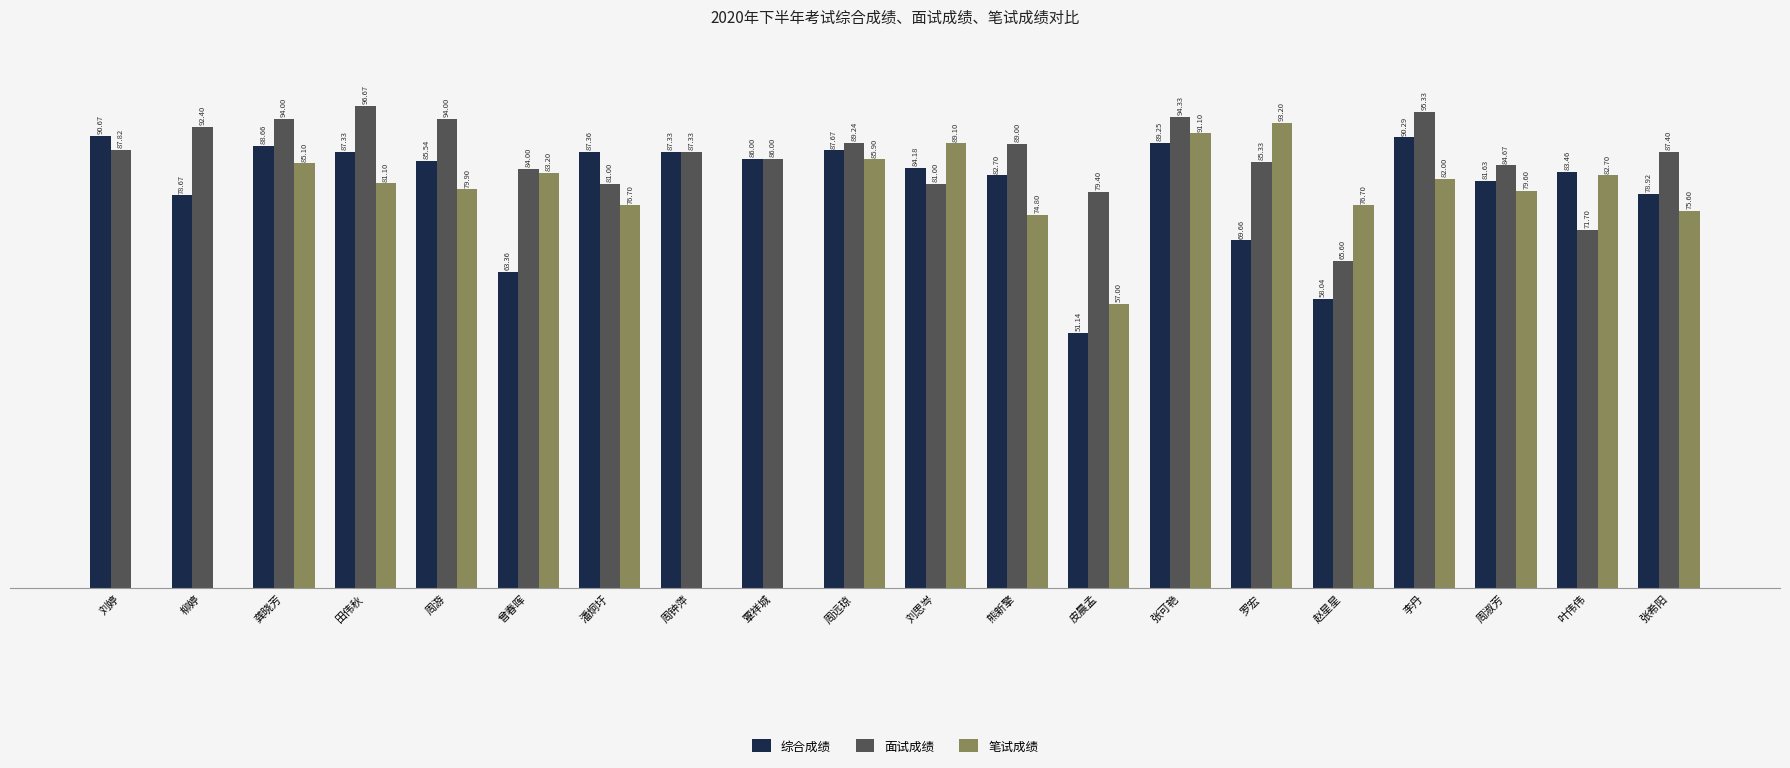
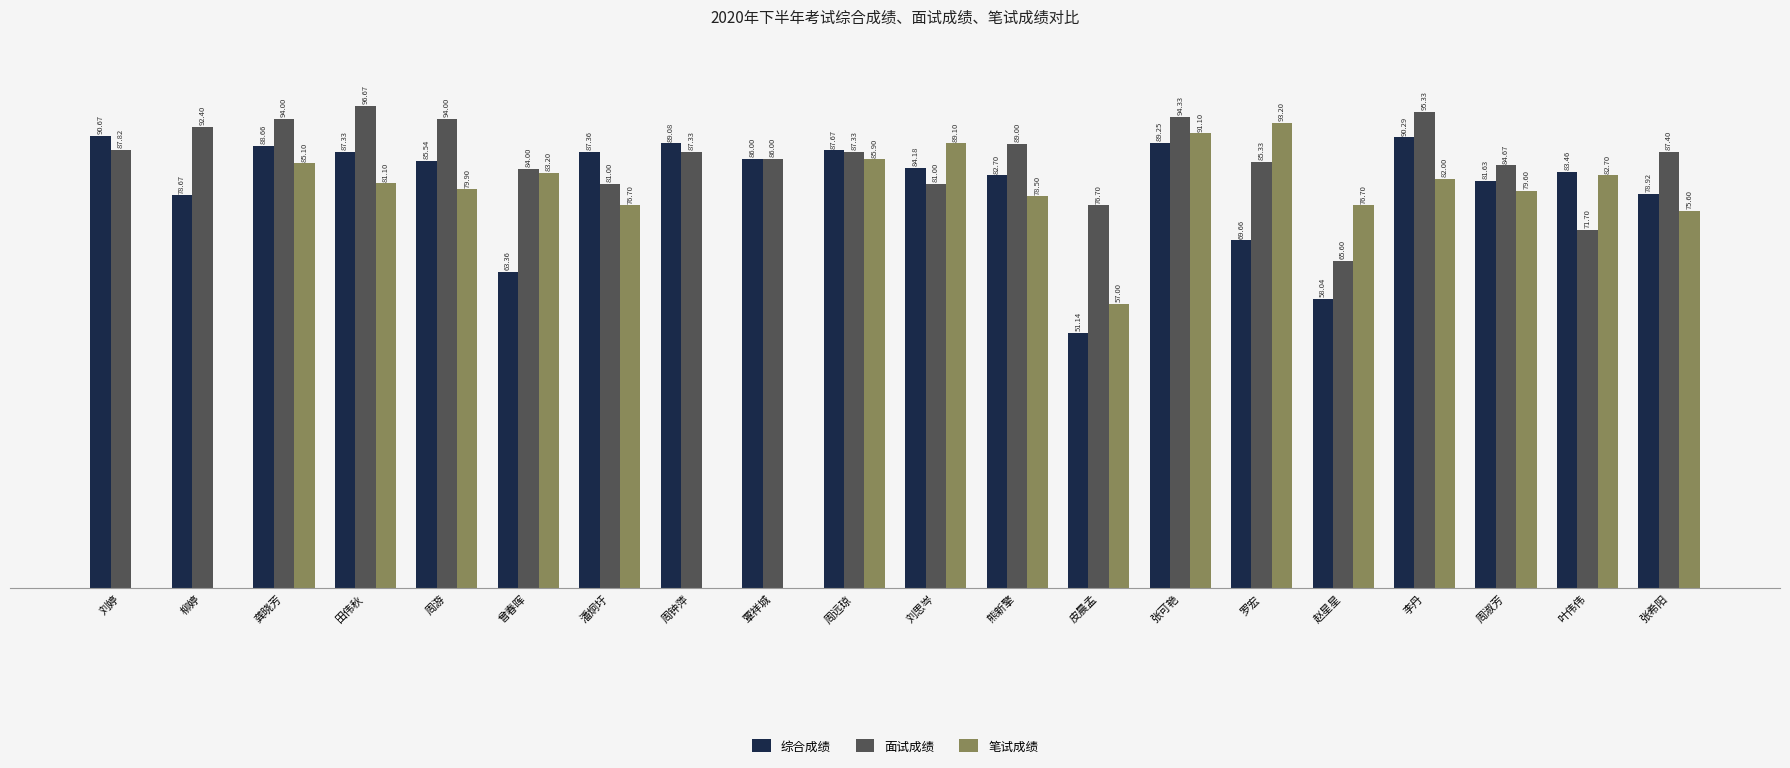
  {
    "综合成绩": {
      "刘婷": 90.67,
      "柳婷": 78.67,
      "龚晓芳": 88.66,
      "田伟秋": 87.33,
      "周游": 85.54,
      "曾春晖": 63.36,
      "潘炯圩": 87.36,
-     "周钟萍": 87.33,
+     "周钟萍": 89.08,
      "覃祥城": 86.00,
      "周远琼": 87.67,
      "刘思岑": 84.18,
      "熊新擎": 82.70,
      "皮晨孟": 51.14,
      "张可艳": 89.25,
      "罗宏": 69.66,
      "赵星星": 58.04,
      "李丹": 90.29,
      "周淑芳": 81.63,
      "叶伟伟": 83.46,
      "张希阳": 78.92
    },
    "面试成绩": {
      "刘婷": 87.82,
      "柳婷": 92.40,
      "龚晓芳": 94.00,
      "田伟秋": 96.67,
      "周游": 94.00,
      "曾春晖": 84.00,
      "潘炯圩": 81.00,
      "周钟萍": 87.33,
      "覃祥城": 86.00,
-     "周远琼": 89.24,
+     "周远琼": 87.33,
      "刘思岑": 81.00,
      "熊新擎": 89.00,
-     "皮晨孟": 79.40,
+     "皮晨孟": 76.70,
      "张可艳": 94.33,
      "罗宏": 85.33,
      "赵星星": 65.60,
      "李丹": 95.33,
      "周淑芳": 84.67,
      "叶伟伟": 71.70,
      "张希阳": 87.40
    },
    "笔试成绩": {
      "龚晓芳": 85.10,
      "田伟秋": 81.10,
      "周游": 79.90,
      "曾春晖": 83.20,
      "潘炯圩": 76.70,
      "周远琼": 85.90,
      "刘思岑": 89.10,
-     "熊新擎": 74.80,
+     "熊新擎": 78.50,
      "皮晨孟": 57.00,
      "张可艳": 91.10,
      "罗宏": 93.20,
      "赵星星": 76.70,
      "李丹": 82.00,
      "周淑芳": 79.60,
      "叶伟伟": 82.70,
      "张希阳": 75.60
    }
  }
